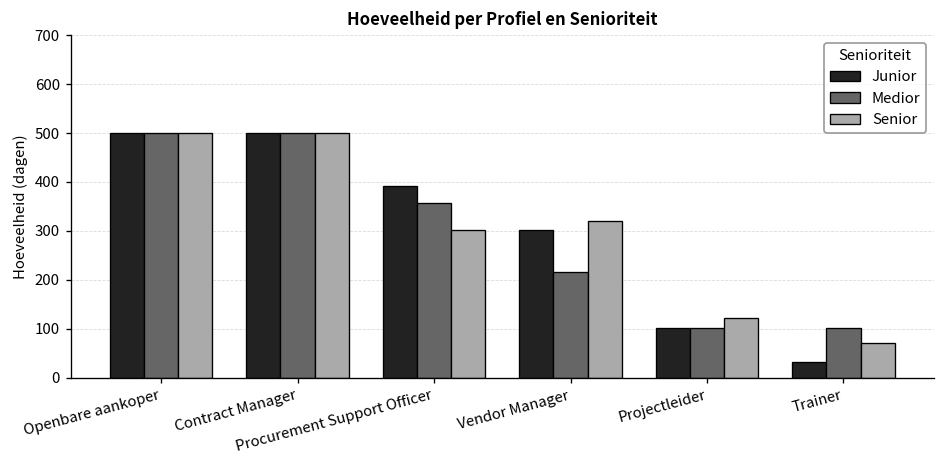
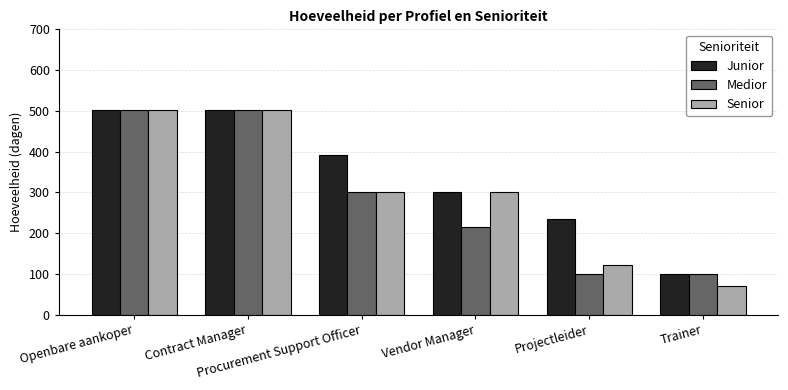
  {
    "Junior": {
      "Openbare aankoper": 500,
      "Contract Manager": 500,
      "Procurement Support Officer": 390,
      "Vendor Manager": 300,
-     "Projectleider": 100,
-     "Trainer": 30
+     "Projectleider": 240,
+     "Trainer": 100
    },
    "Medior": {
      "Openbare aankoper": 500,
      "Contract Manager": 500,
-     "Procurement Support Officer": 360,
+     "Procurement Support Officer": 300,
      "Vendor Manager": 220,
      "Projectleider": 100,
      "Trainer": 100
    },
    "Senior": {
      "Openbare aankoper": 500,
      "Contract Manager": 500,
      "Procurement Support Officer": 300,
-     "Vendor Manager": 320,
+     "Vendor Manager": 300,
      "Projectleider": 120,
      "Trainer": 70
    }
  }
